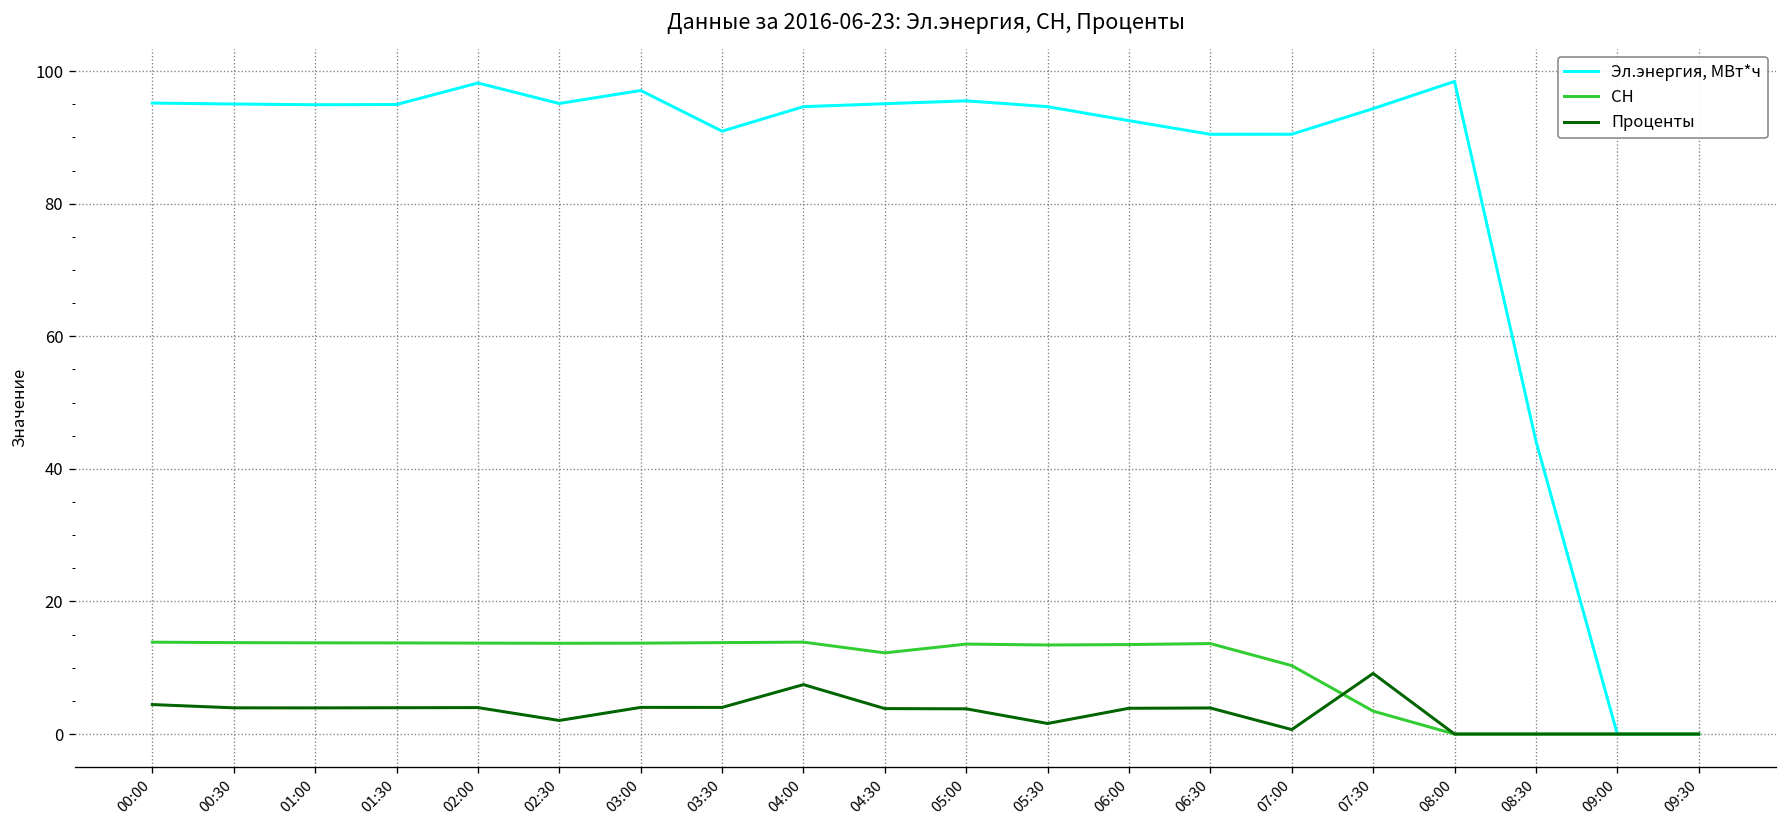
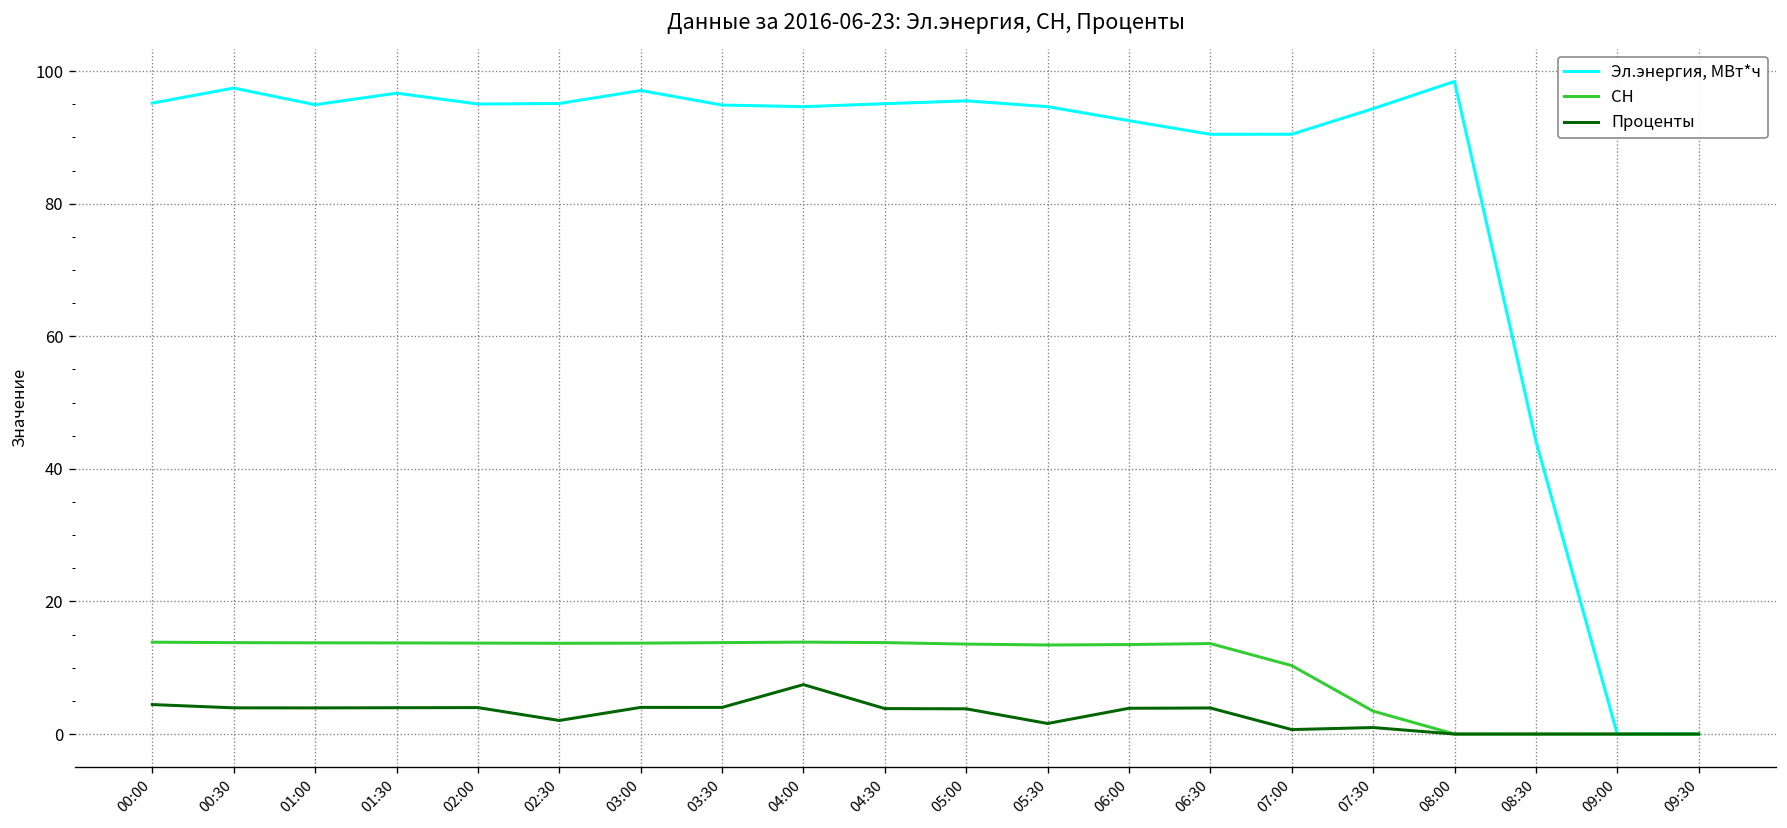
  {
    "Эл.энергия, МВт*ч": {
      "00:00": 95,
-     "00:30": 95,
+     "00:30": 97,
      "01:00": 95,
-     "01:30": 95,
-     "02:00": 98,
+     "01:30": 97,
+     "02:00": 95,
      "02:30": 95,
      "03:00": 97,
-     "03:30": 91,
+     "03:30": 95,
      "04:00": 95,
      "04:30": 95,
      "05:00": 96,
      "05:30": 95,
      "06:00": 93,
      "06:30": 90,
      "07:00": 90,
      "07:30": 94,
      "08:00": 98,
      "08:30": 44
    },
    "СН": {
      "00:00": 14,
      "00:30": 14,
      "01:00": 14,
      "01:30": 14,
      "02:00": 14,
      "02:30": 14,
      "03:00": 14,
      "03:30": 14,
      "04:00": 14,
-     "04:30": 12,
+     "04:30": 14,
      "05:00": 14,
      "05:30": 13,
      "06:00": 13,
      "06:30": 14,
      "07:00": 10,
      "07:30": 3
    },
    "Проценты": {
      "00:00": 4,
      "00:30": 4,
      "01:00": 4,
      "01:30": 4,
      "02:00": 4,
      "02:30": 2,
      "03:00": 4,
      "03:30": 4,
      "04:00": 7,
      "04:30": 4,
      "05:00": 4,
      "05:30": 2,
      "06:00": 4,
      "06:30": 4,
      "07:00": 1,
-     "07:30": 9
+     "07:30": 1
    }
  }
